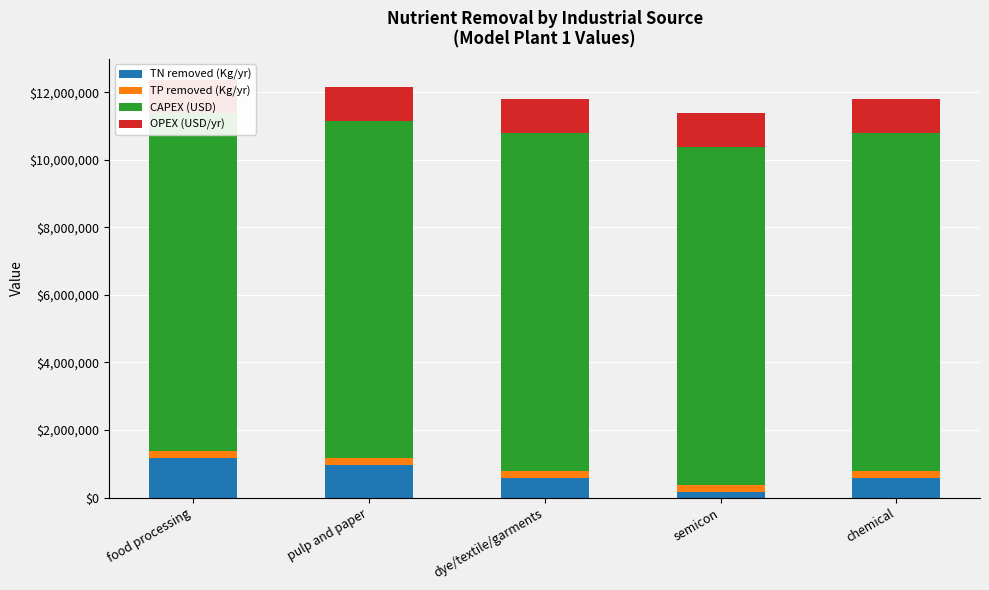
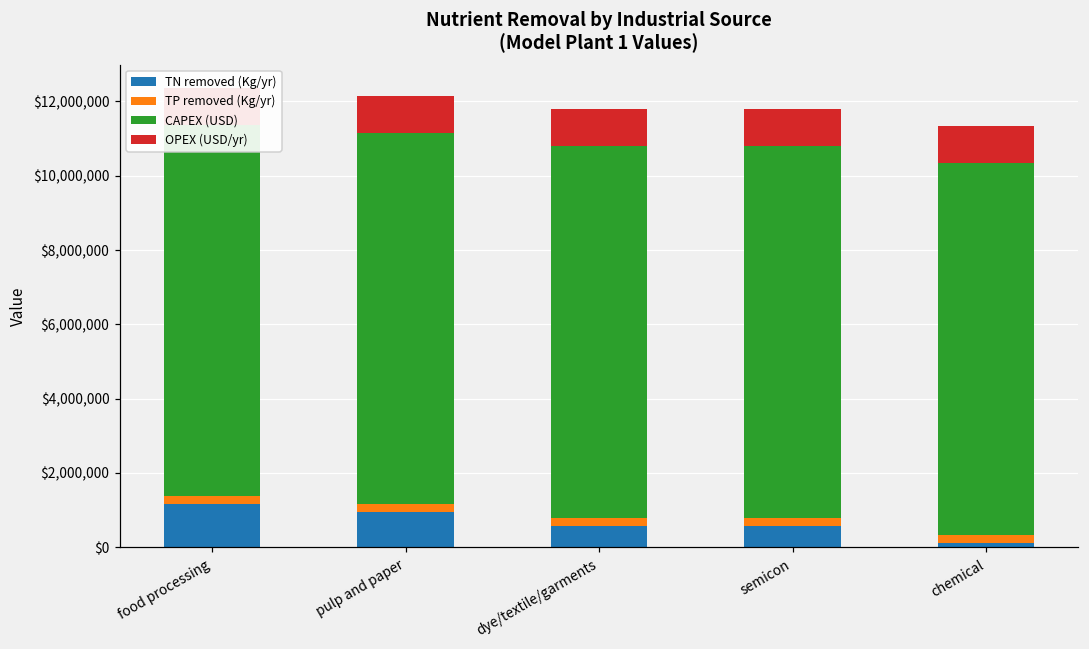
  {
    "TN removed (Kg/yr)": {
      "food processing": "$1,200,000",
      "pulp and paper": "$1,000,000",
      "dye/textile/garments": "$600,000",
-     "semicon": "$200,000",
-     "chemical": "$600,000"
+     "semicon": "$600,000",
+     "chemical": "$100,000"
    },
    "TP removed (Kg/yr)": {
      "food processing": "$200,000",
      "pulp and paper": "$200,000",
      "dye/textile/garments": "$200,000",
      "semicon": "$200,000",
      "chemical": "$200,000"
    },
    "CAPEX (USD)": {
      "pulp and paper": "$10,000,000",
      "dye/textile/garments": "$10,000,000",
      "semicon": "$10,000,000",
      "chemical": "$10,000,000"
    },
    "OPEX (USD/yr)": {
      "pulp and paper": "$1,000,000",
      "dye/textile/garments": "$1,000,000",
      "semicon": "$1,000,000",
      "chemical": "$1,000,000"
    }
  }
